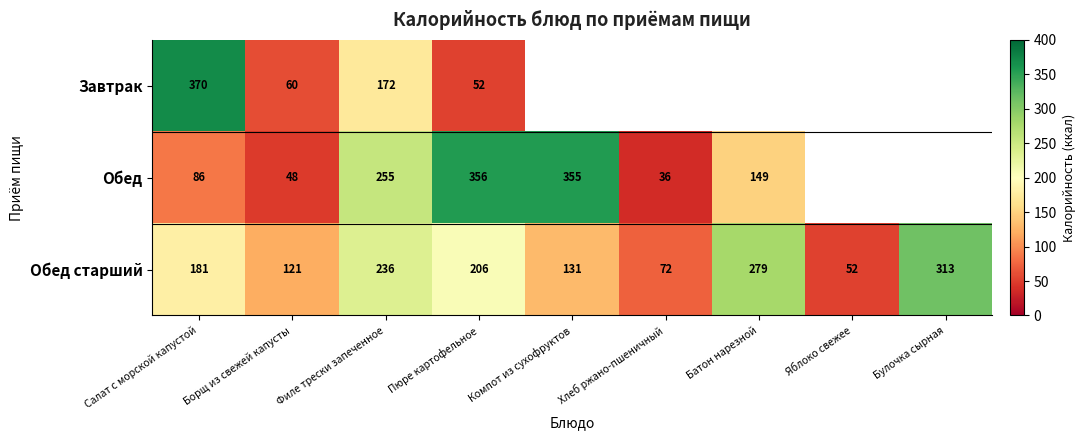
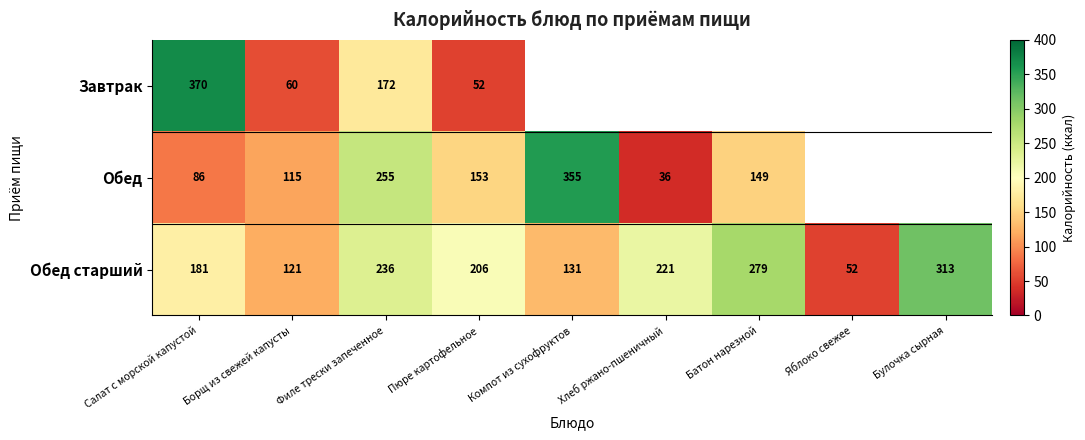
  {
    "Завтрак": {
      "Салат с морской капустой": 370,
      "Борщ из свежей капусты": 60,
      "Филе трески запеченное": 172,
      "Пюре картофельное": 52
    },
    "Обед": {
      "Салат с морской капустой": 86,
-     "Борщ из свежей капусты": 48,
+     "Борщ из свежей капусты": 115,
      "Филе трески запеченное": 255,
-     "Пюре картофельное": 356,
+     "Пюре картофельное": 153,
      "Компот из сухофруктов": 355,
      "Хлеб ржано-пшеничный": 36,
      "Батон нарезной": 149
    },
    "Обед старший": {
      "Салат с морской капустой": 181,
      "Борщ из свежей капусты": 121,
      "Филе трески запеченное": 236,
      "Пюре картофельное": 206,
      "Компот из сухофруктов": 131,
-     "Хлеб ржано-пшеничный": 72,
+     "Хлеб ржано-пшеничный": 221,
      "Батон нарезной": 279,
      "Яблоко свежее": 52,
      "Булочка сырная": 313
    }
  }
